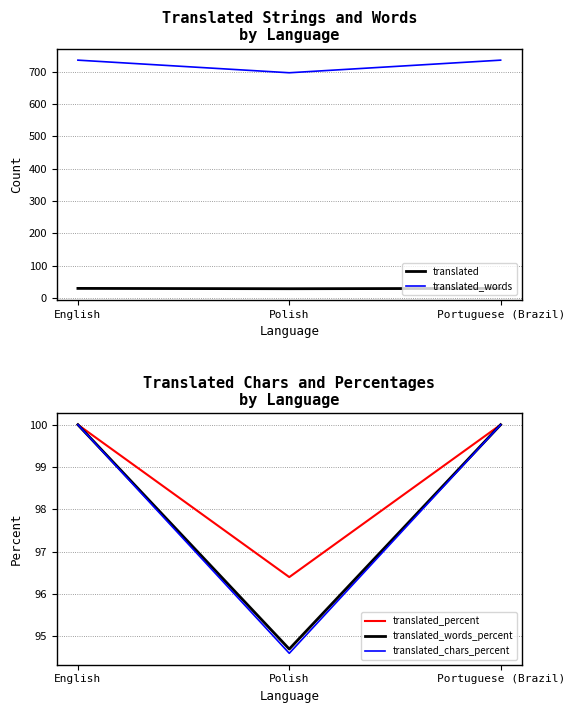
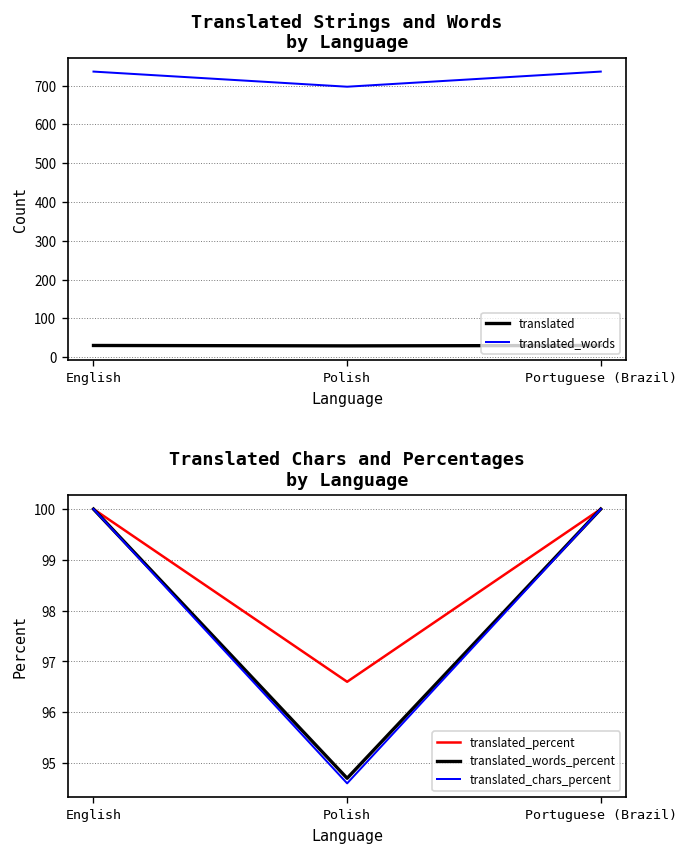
  {
    "Translated Strings and Words by Language": {
      "translated": {
        "English": 30,
        "Polish": 30
      },
      "translated_words": {
        "English": 740,
        "Polish": 700,
        "Portuguese (Brazil)": 740
      }
    },
    "Translated Chars and Percentages by Language": {
      "translated_percent": {
-       "Polish": 96.4
+       "Polish": 96.6
      },
      "translated_words_percent": {
        "Polish": 94.7
      },
      "translated_chars_percent": {
        "Polish": 94.6
      }
    }
  }
